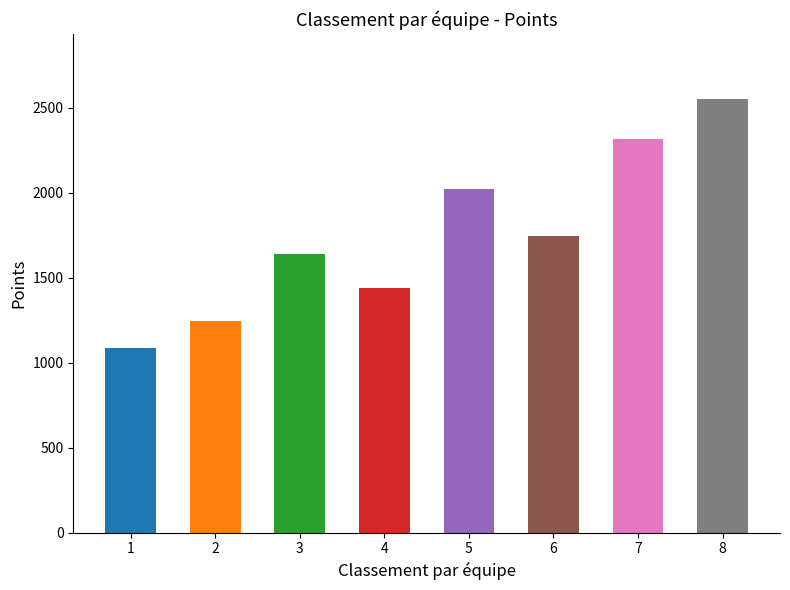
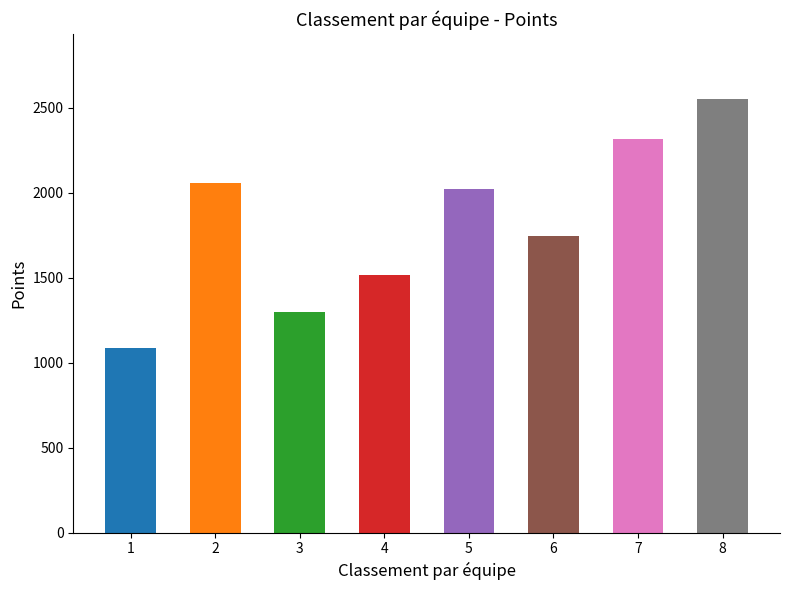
  {
    "1": 1090,
-   "2": 1240,
-   "3": 1640,
-   "4": 1440,
+   "2": 2060,
+   "3": 1300,
+   "4": 1520,
    "5": 2020,
    "6": 1740,
    "7": 2310,
    "8": 2550
  }
